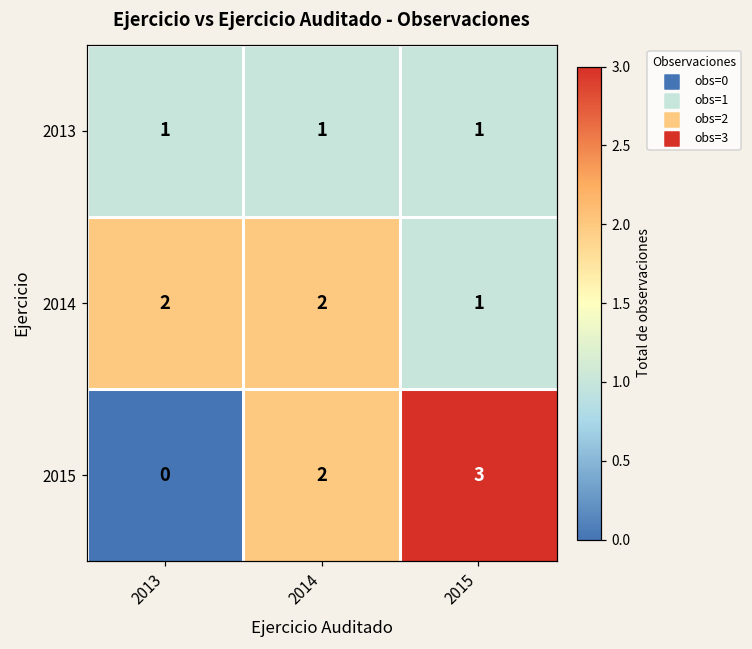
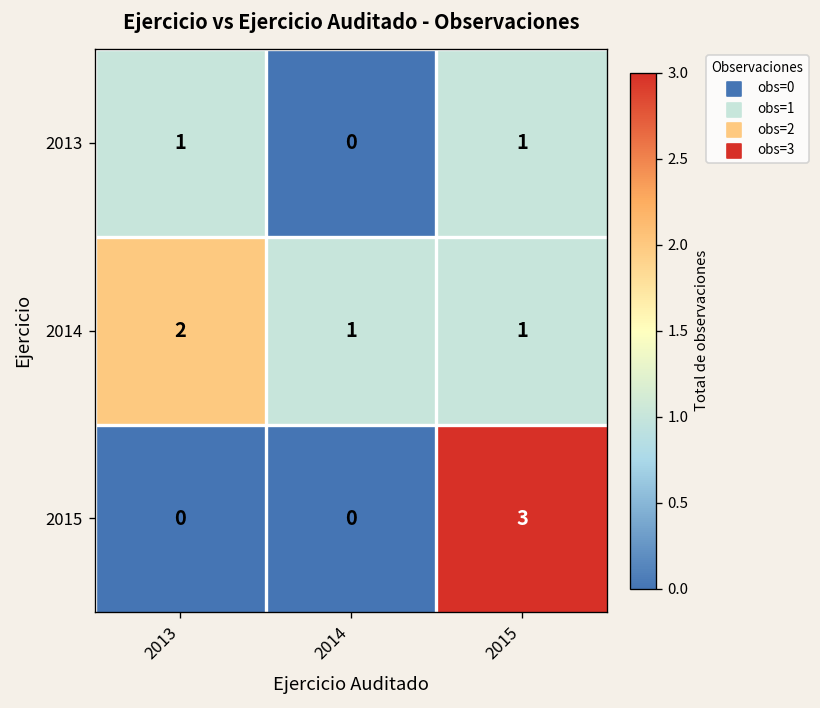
  {
    "2013": {
      "2013": 1,
-     "2014": 1,
+     "2014": 0,
      "2015": 1
    },
    "2014": {
      "2013": 2,
-     "2014": 2,
+     "2014": 1,
      "2015": 1
    },
    "2015": {
      "2013": 0,
-     "2014": 2,
+     "2014": 0,
      "2015": 3
    }
  }
